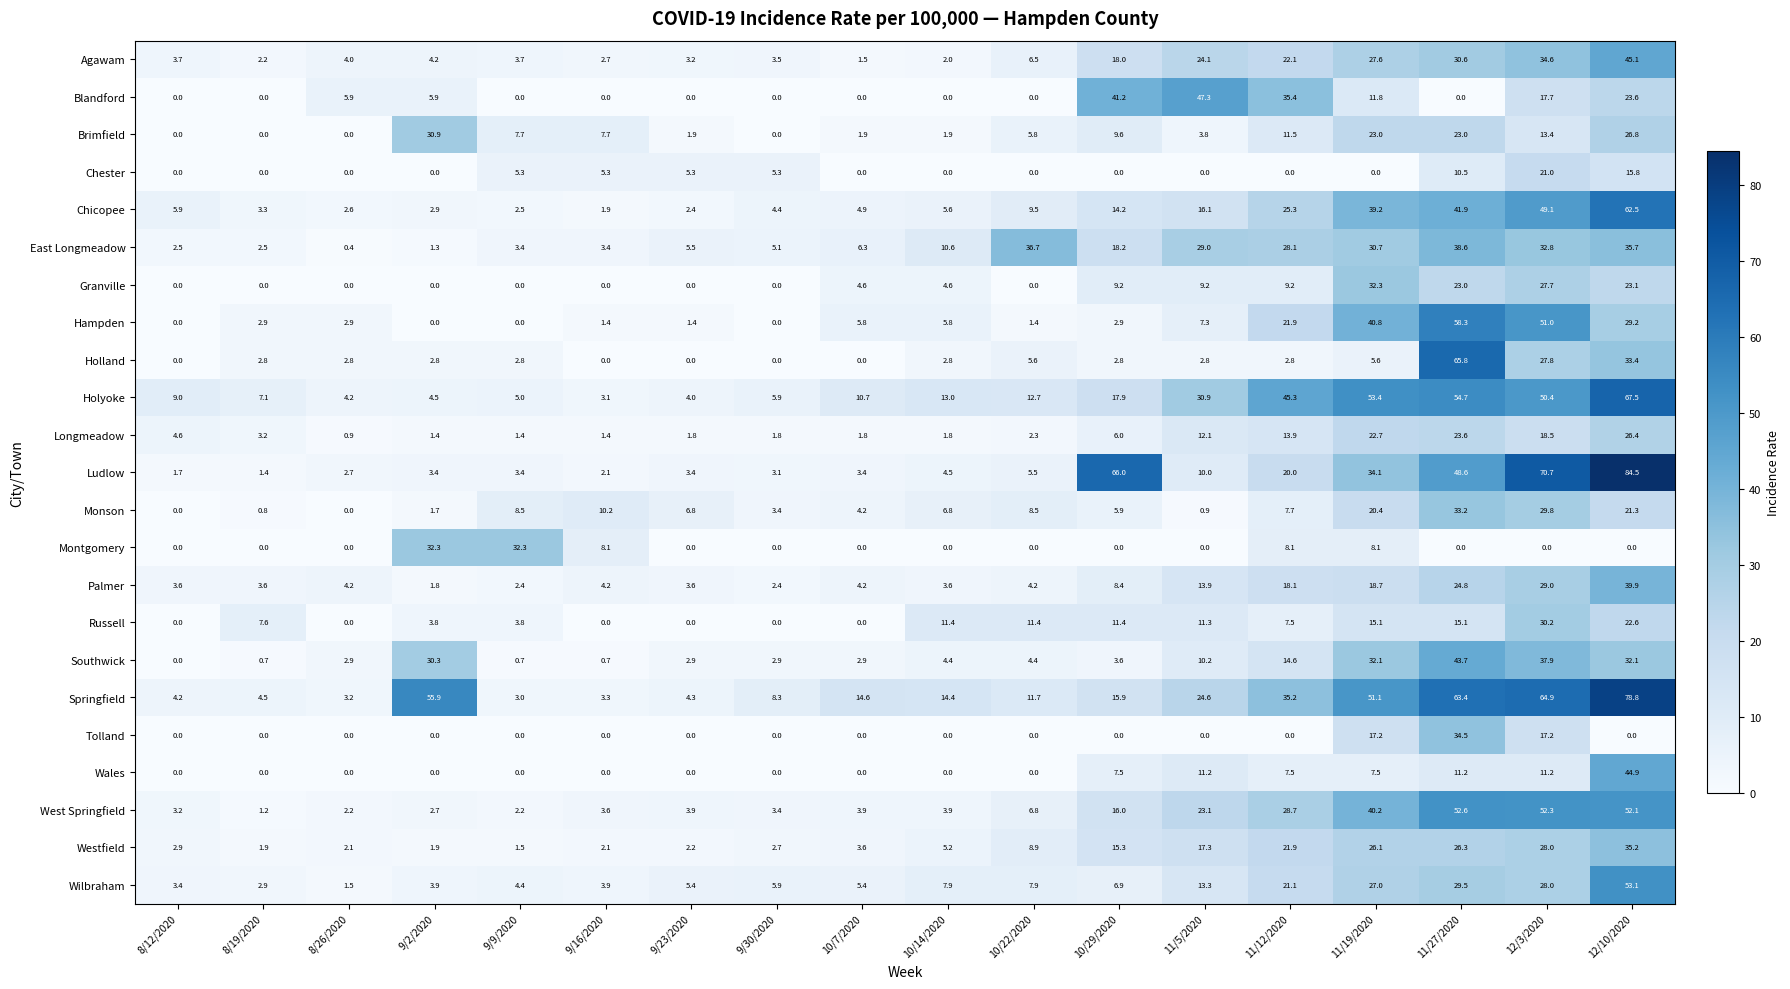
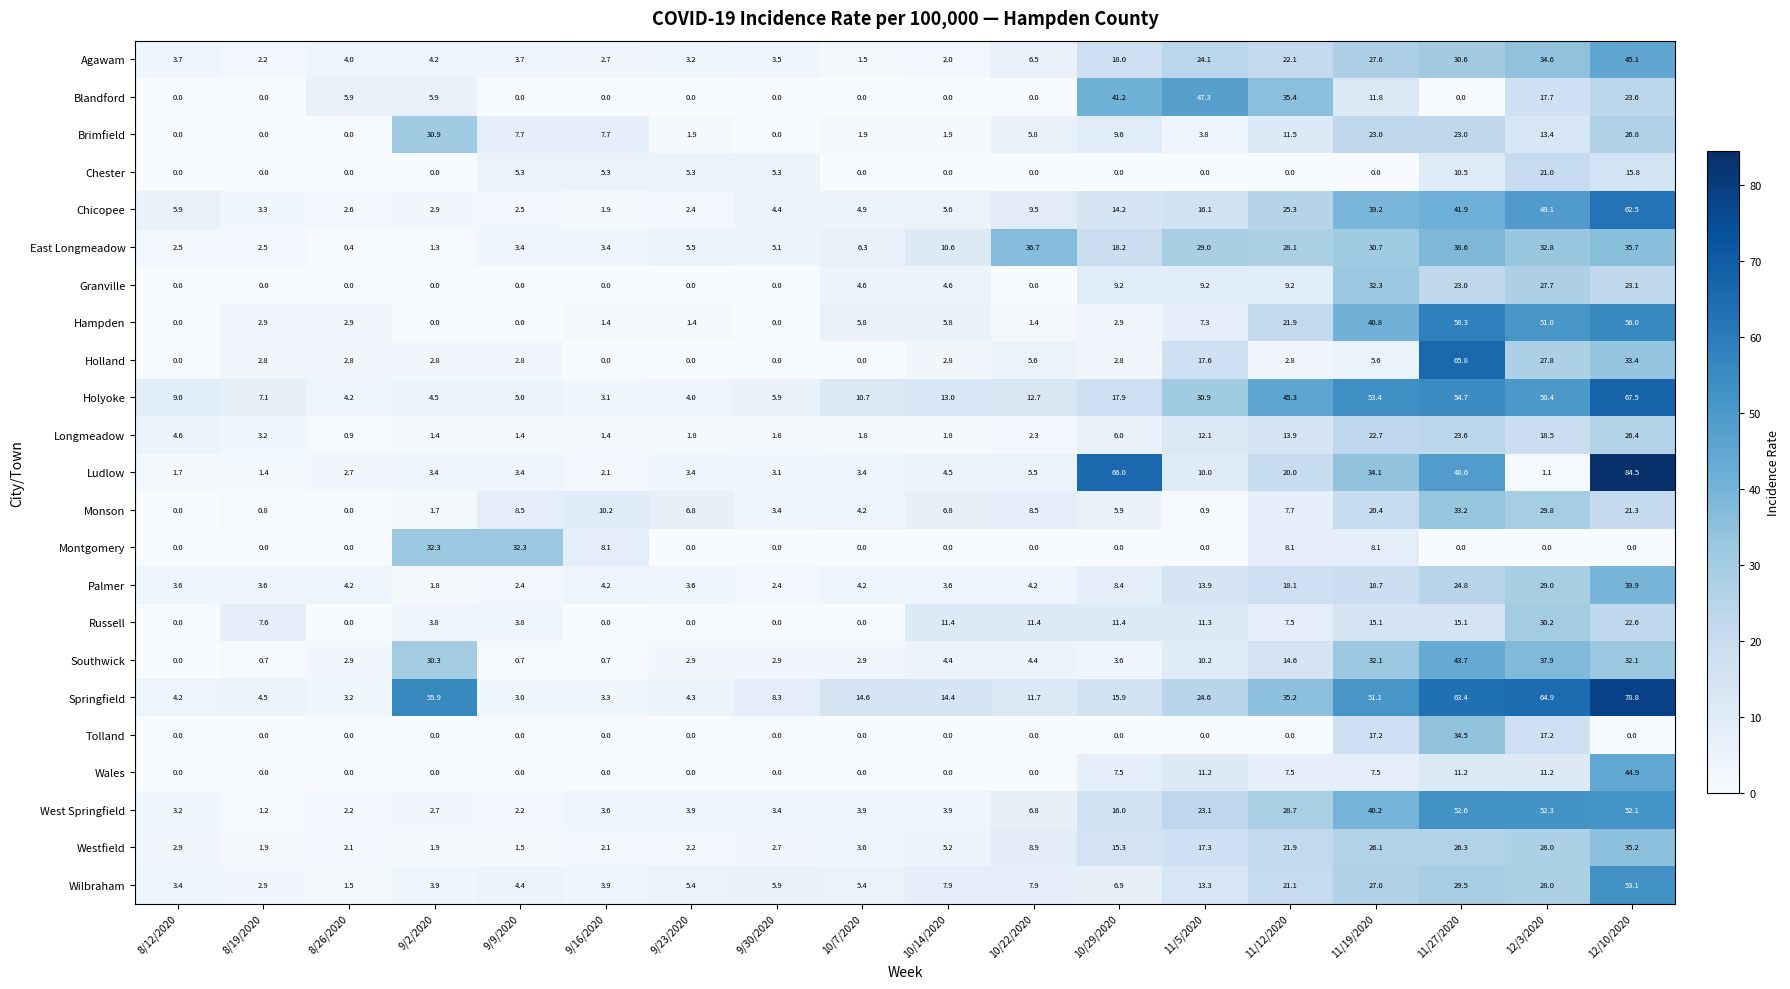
  {
    "Hampden": {
      "8/12/2020": 0.0,
      "8/19/2020": 2.9,
      "8/26/2020": 2.9,
      "9/2/2020": 0.0,
      "9/9/2020": 0.0,
      "9/16/2020": 1.4,
      "9/23/2020": 1.4,
      "9/30/2020": 0.0,
      "10/7/2020": 5.8,
      "10/14/2020": 5.8,
      "10/22/2020": 1.4,
      "10/29/2020": 2.9,
      "11/5/2020": 7.3,
      "11/12/2020": 21.9,
      "11/19/2020": 40.8,
      "11/27/2020": 58.3,
      "12/3/2020": 51.0,
-     "12/10/2020": 29.2
+     "12/10/2020": 56.0
    },
    "Holland": {
      "8/12/2020": 0.0,
      "8/19/2020": 2.8,
      "8/26/2020": 2.8,
      "9/2/2020": 2.8,
      "9/9/2020": 2.8,
      "9/16/2020": 0.0,
      "9/23/2020": 0.0,
      "9/30/2020": 0.0,
      "10/7/2020": 0.0,
      "10/14/2020": 2.8,
      "10/22/2020": 5.6,
      "10/29/2020": 2.8,
-     "11/5/2020": 2.8,
+     "11/5/2020": 17.6,
      "11/12/2020": 2.8,
      "11/19/2020": 5.6,
      "11/27/2020": 65.8,
      "12/3/2020": 27.8,
      "12/10/2020": 33.4
    },
    "Ludlow": {
      "8/12/2020": 1.7,
      "8/19/2020": 1.4,
      "8/26/2020": 2.7,
      "9/2/2020": 3.4,
      "9/9/2020": 3.4,
      "9/16/2020": 2.1,
      "9/23/2020": 3.4,
      "9/30/2020": 3.1,
      "10/7/2020": 3.4,
      "10/14/2020": 4.5,
      "10/22/2020": 5.5,
      "10/29/2020": 66.0,
      "11/5/2020": 10.0,
      "11/12/2020": 20.0,
      "11/19/2020": 34.1,
      "11/27/2020": 48.6,
-     "12/3/2020": 70.7,
+     "12/3/2020": 1.1,
      "12/10/2020": 84.5
    }
  }
